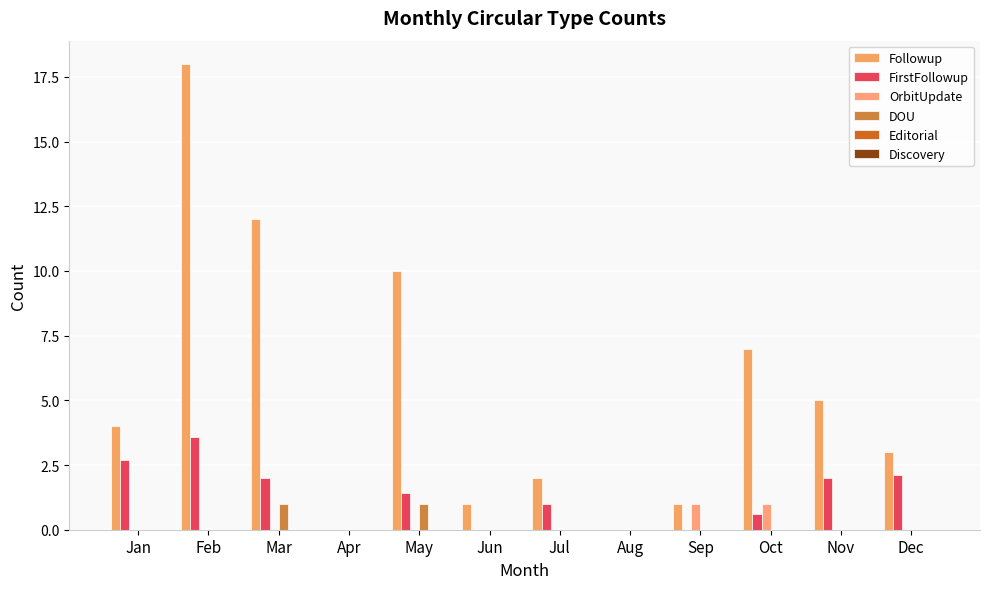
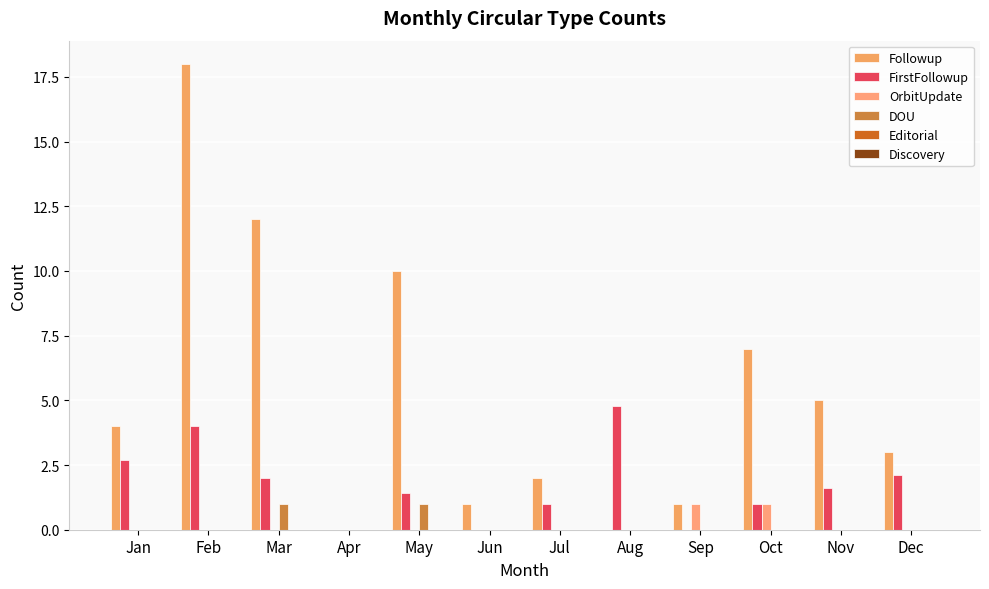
  {
    "FirstFollowup": {
      "Jan": 2.7,
-     "Feb": 3.6,
+     "Feb": 4.0,
      "Mar": 2.0,
      "Apr": 0.0,
      "May": 1.4,
      "Jun": 0.0,
      "Jul": 1.0,
-     "Aug": 0.0,
+     "Aug": 4.8,
      "Sep": 0.0,
-     "Oct": 0.6,
-     "Nov": 2.0,
+     "Oct": 1.0,
+     "Nov": 1.6,
      "Dec": 2.1
    },
    "Discovery": {
      "Jan": 0.0,
      "Feb": 0.0,
      "Mar": 0.0,
      "Apr": 0.0,
      "May": 0.0,
      "Jun": 0.0,
      "Jul": 0.0,
      "Aug": 0.0,
      "Sep": 0.0,
      "Oct": 0.0,
      "Nov": 0.0,
      "Dec": 0.0
    }
  }
